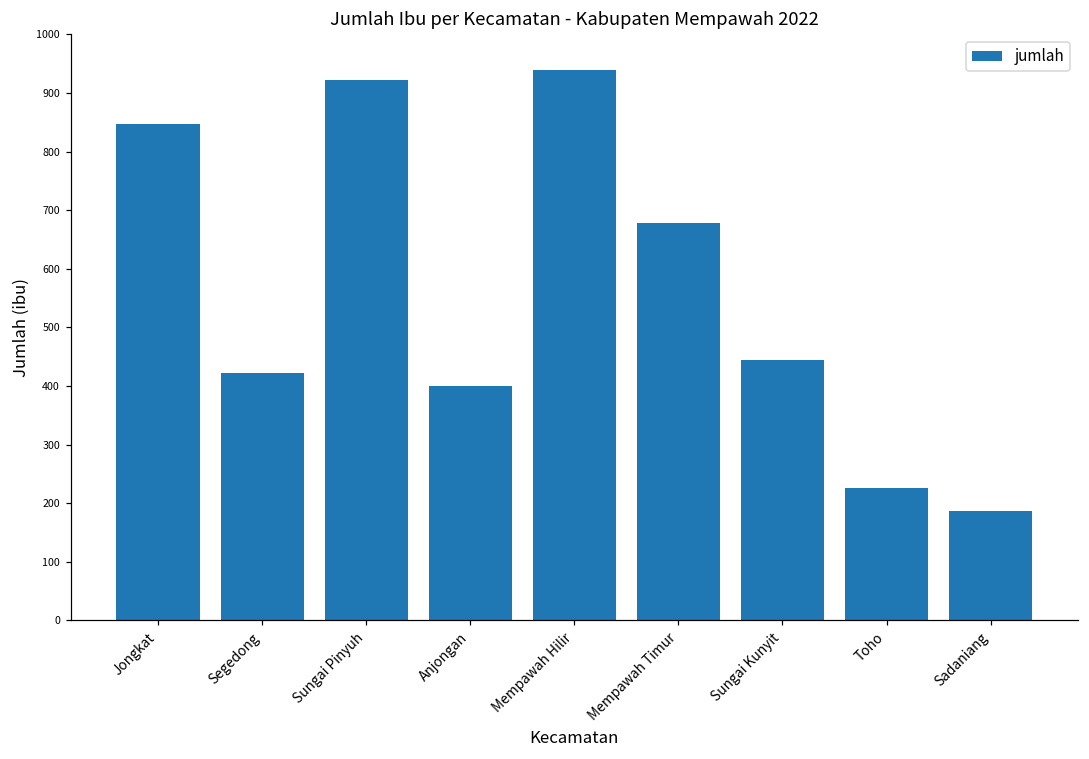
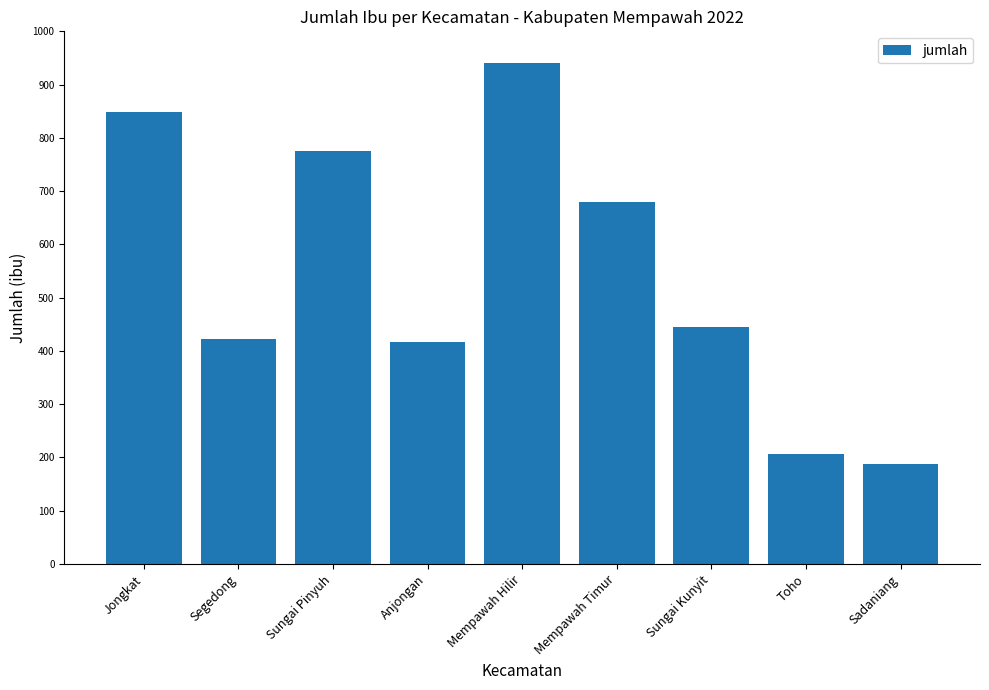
  {
    "Jongkat": 850,
    "Segedong": 420,
-   "Sungai Pinyuh": 920,
-   "Anjongan": 400,
+   "Sungai Pinyuh": 780,
+   "Anjongan": 420,
    "Mempawah Hilir": 940,
    "Mempawah Timur": 680,
    "Sungai Kunyit": 450,
-   "Toho": 230,
+   "Toho": 210,
    "Sadaniang": 190
  }
